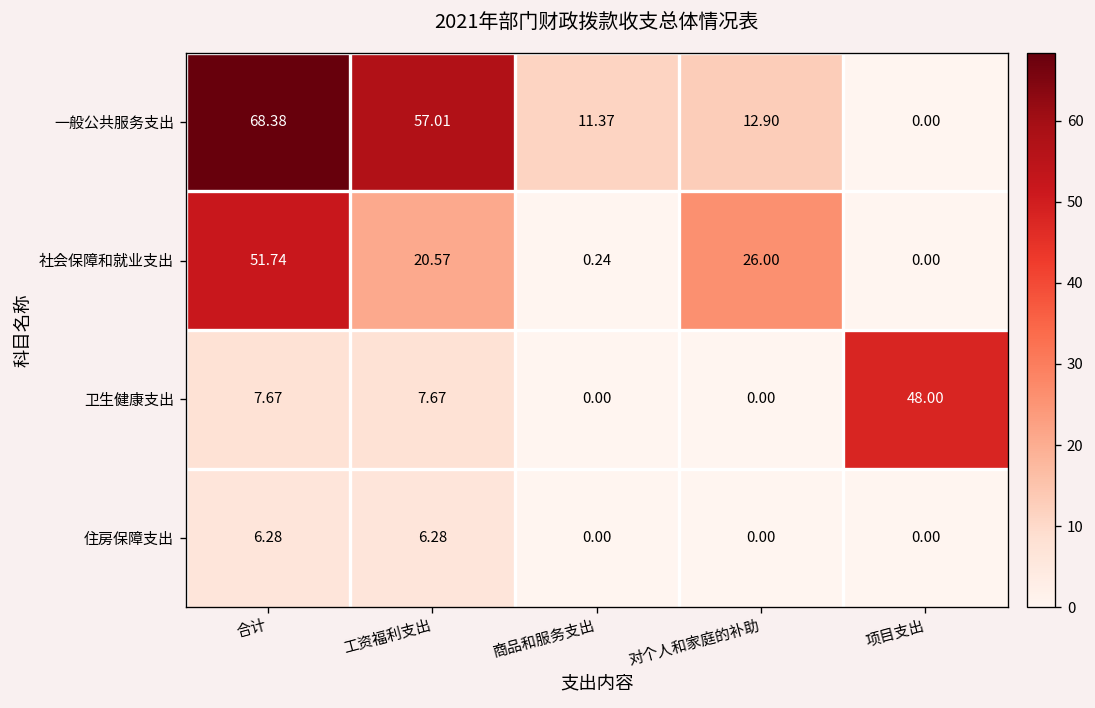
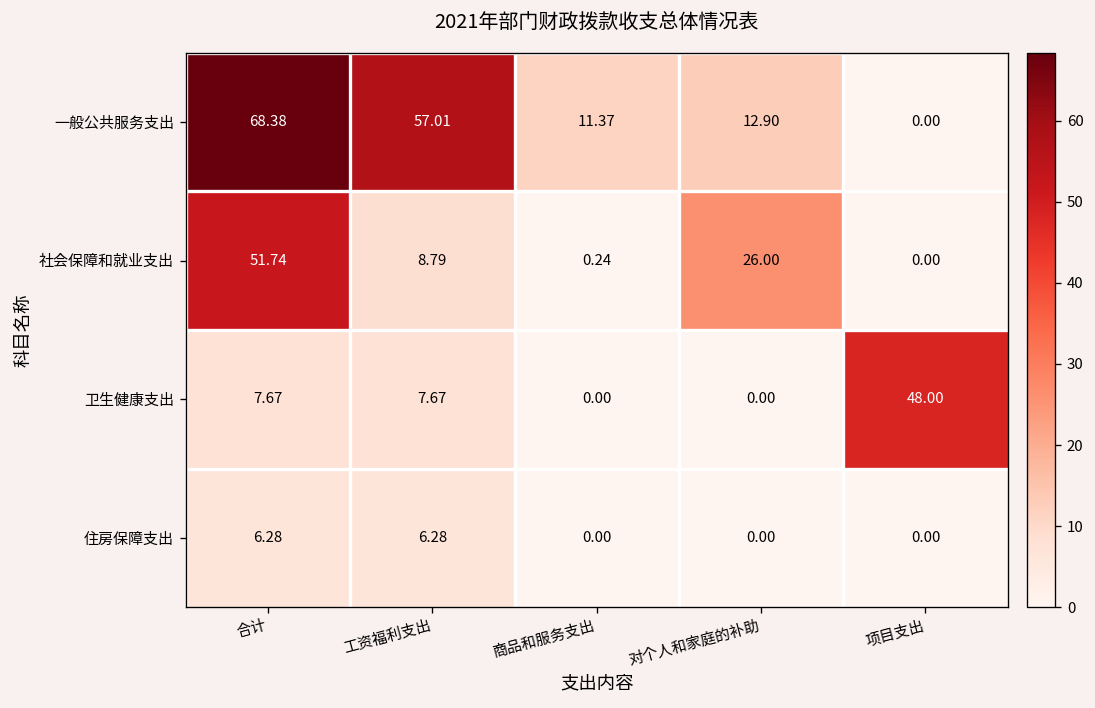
  {
    "一般公共服务支出": {
      "合计": 68.38,
      "工资福利支出": 57.01,
      "商品和服务支出": 11.37,
      "对个人和家庭的补助": 12.90,
      "项目支出": 0.00
    },
    "社会保障和就业支出": {
      "合计": 51.74,
-     "工资福利支出": 20.57,
+     "工资福利支出": 8.79,
      "商品和服务支出": 0.24,
      "对个人和家庭的补助": 26.00,
      "项目支出": 0.00
    },
    "卫生健康支出": {
      "合计": 7.67,
      "工资福利支出": 7.67,
      "商品和服务支出": 0.00,
      "对个人和家庭的补助": 0.00,
      "项目支出": 48.00
    },
    "住房保障支出": {
      "合计": 6.28,
      "工资福利支出": 6.28,
      "商品和服务支出": 0.00,
      "对个人和家庭的补助": 0.00,
      "项目支出": 0.00
    }
  }
